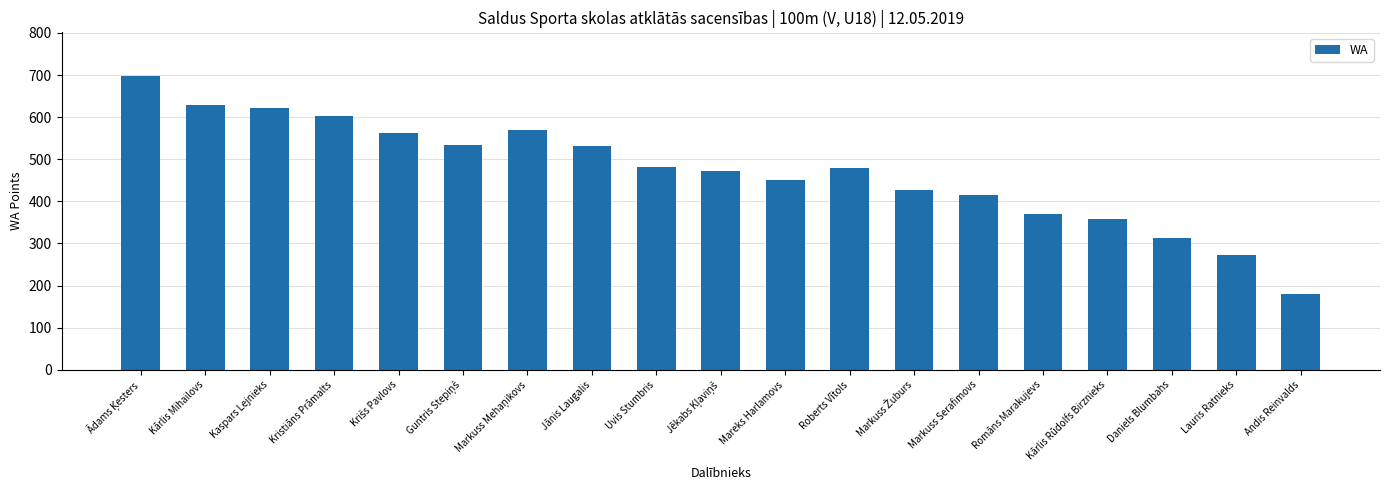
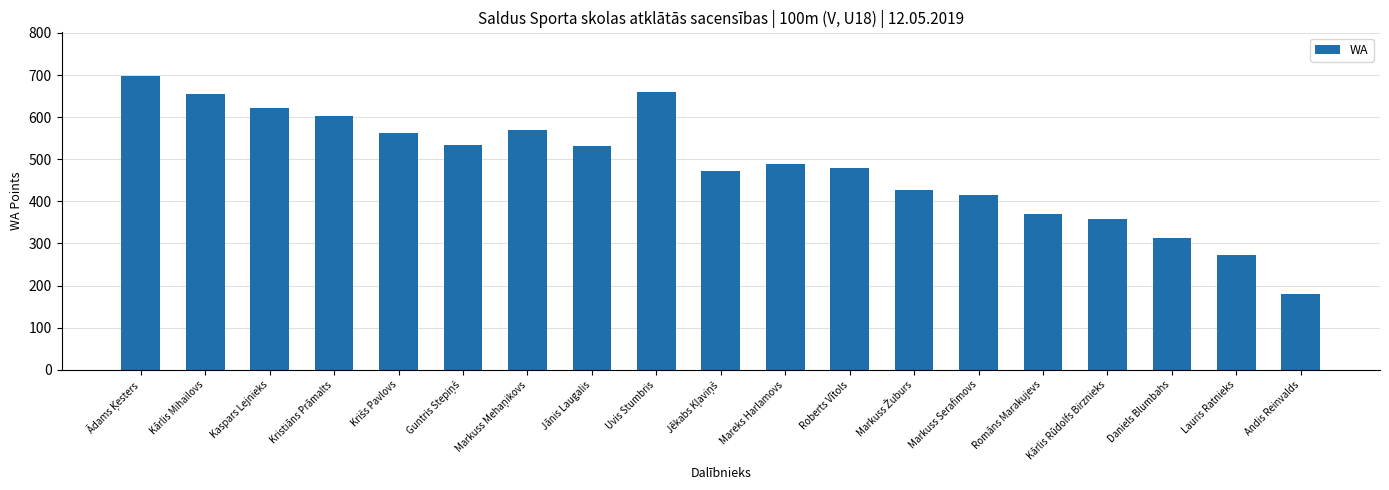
  {
    "Ādams Ķesters": 700,
-   "Kārlis Mihailovs": 630,
+   "Kārlis Mihailovs": 660,
    "Kaspars Lejnieks": 620,
    "Kristiāns Prāmalts": 600,
    "Krišs Pavlovs": 560,
    "Guntris Stepiņš": 530,
    "Markuss Mehaņikovs": 570,
    "Jānis Laugalis": 530,
-   "Uvis Stumbris": 480,
+   "Uvis Stumbris": 660,
    "Jēkabs Kļaviņš": 470,
-   "Mareks Harlamovs": 450,
+   "Mareks Harlamovs": 490,
    "Roberts Vītols": 480,
    "Markuss Žuburs": 430,
    "Markuss Serafimovs": 420,
    "Romāns Marakujevs": 370,
    "Kārlis Rūdolfs Birznieks": 360,
    "Daniels Blumbahs": 310,
    "Lauris Ratnieks": 270,
    "Andis Reinvalds": 180
  }
